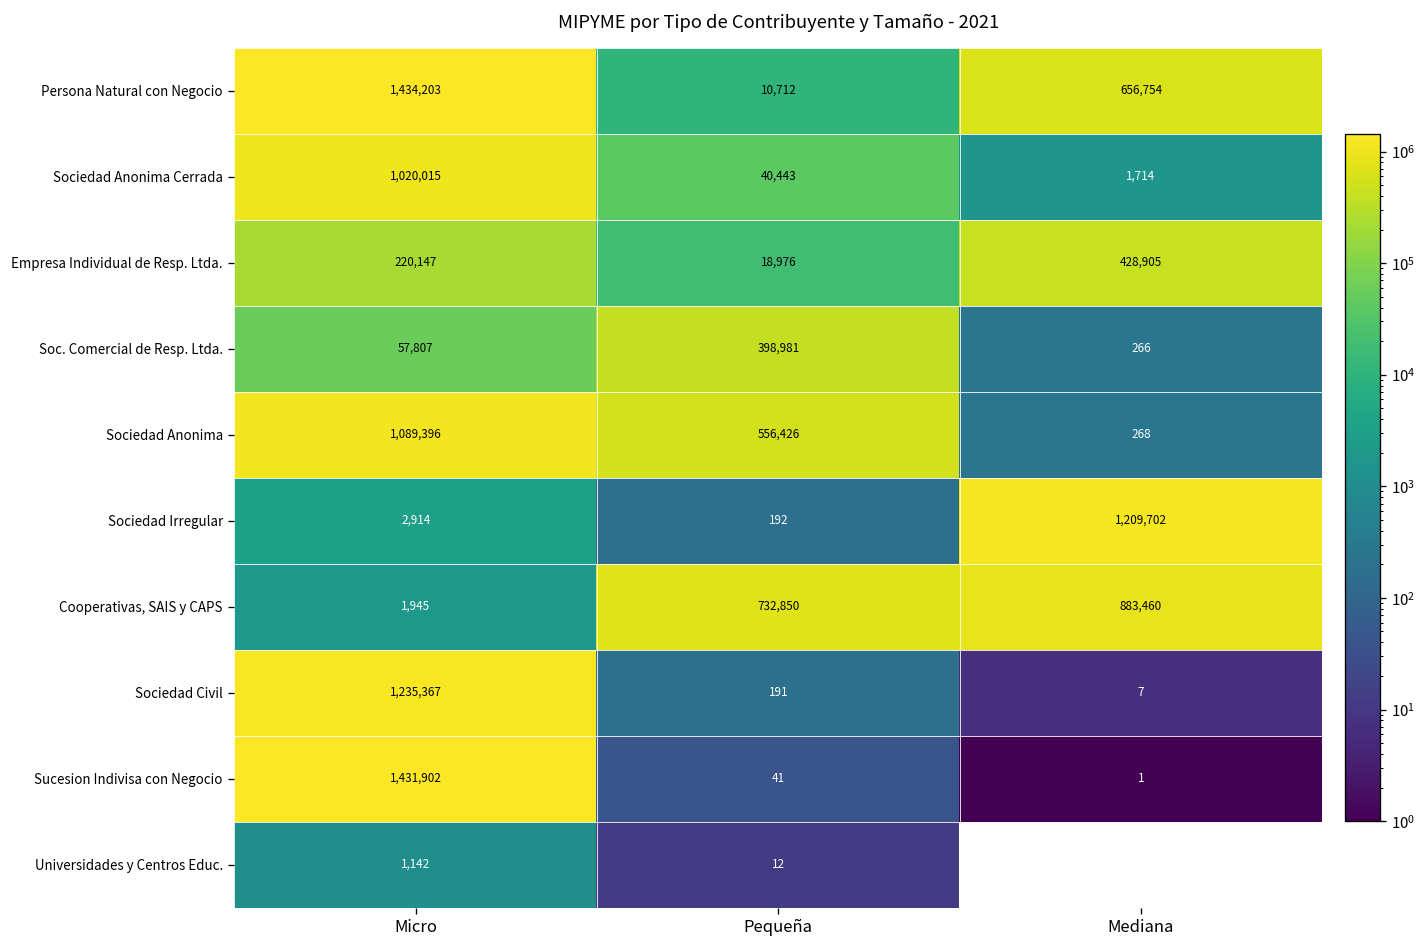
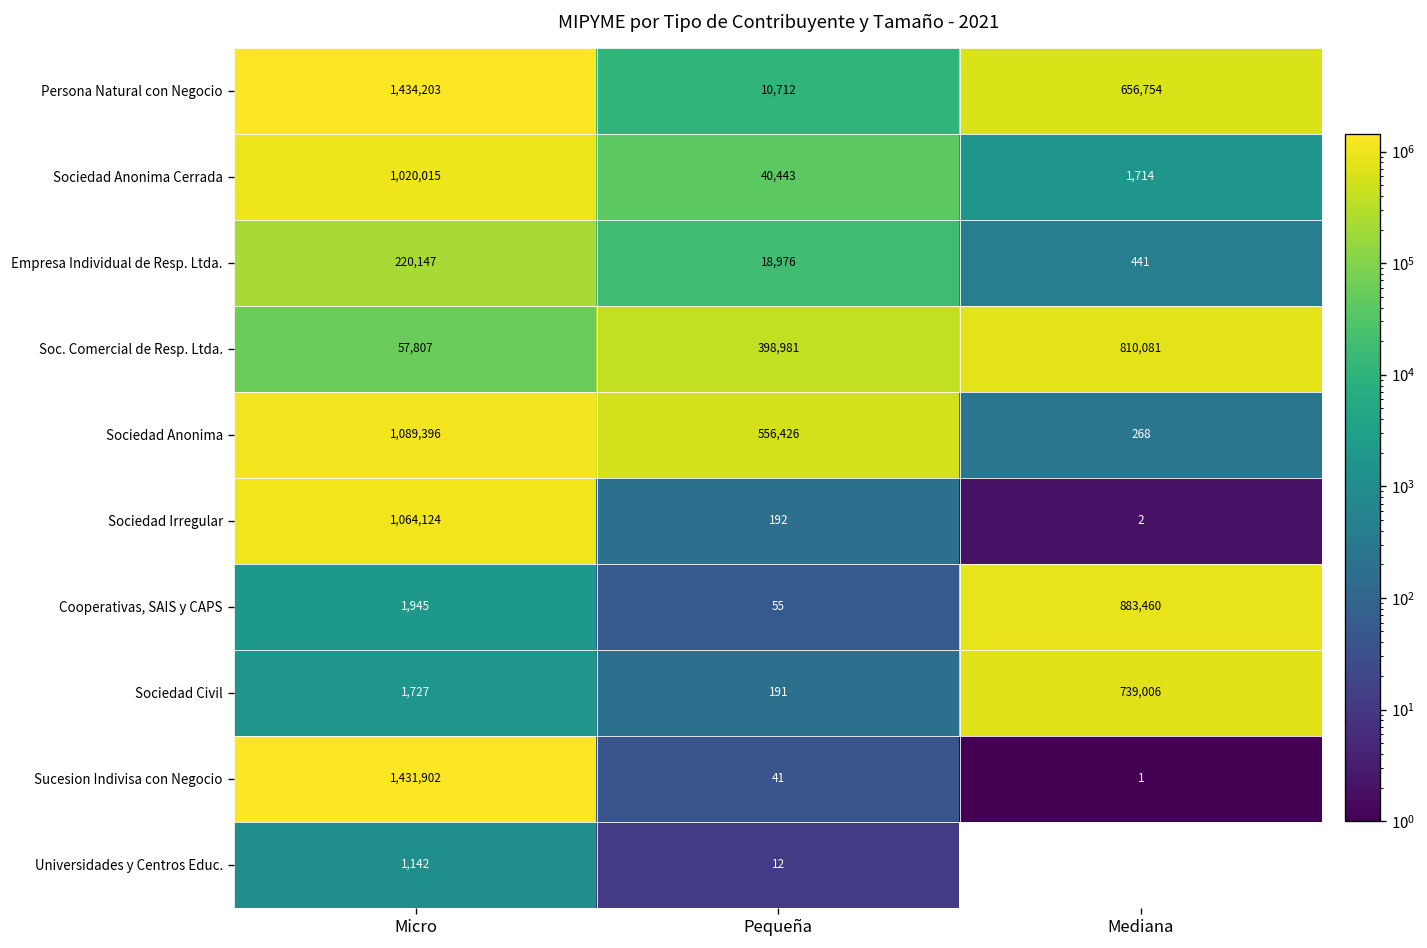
  {
    "Persona Natural con Negocio": {
      "Micro": "1,434,203",
      "Pequeña": "10,712",
      "Mediana": "656,754"
    },
    "Sociedad Anonima Cerrada": {
      "Micro": "1,020,015",
      "Pequeña": "40,443",
      "Mediana": "1,714"
    },
    "Empresa Individual de Resp. Ltda.": {
      "Micro": "220,147",
      "Pequeña": "18,976",
-     "Mediana": "428,905"
+     "Mediana": "441"
    },
    "Soc. Comercial de Resp. Ltda.": {
      "Micro": "57,807",
      "Pequeña": "398,981",
-     "Mediana": "266"
+     "Mediana": "810,081"
    },
    "Sociedad Anonima": {
      "Micro": "1,089,396",
      "Pequeña": "556,426",
      "Mediana": "268"
    },
    "Sociedad Irregular": {
-     "Micro": "2,914",
+     "Micro": "1,064,124",
      "Pequeña": "192",
-     "Mediana": "1,209,702"
+     "Mediana": "2"
    },
    "Cooperativas, SAIS y CAPS": {
      "Micro": "1,945",
-     "Pequeña": "732,850",
+     "Pequeña": "55",
      "Mediana": "883,460"
    },
    "Sociedad Civil": {
-     "Micro": "1,235,367",
+     "Micro": "1,727",
      "Pequeña": "191",
-     "Mediana": "7"
+     "Mediana": "739,006"
    },
    "Sucesion Indivisa con Negocio": {
      "Micro": "1,431,902",
      "Pequeña": "41",
      "Mediana": "1"
    },
    "Universidades y Centros Educ.": {
      "Micro": "1,142",
      "Pequeña": "12"
    }
  }
